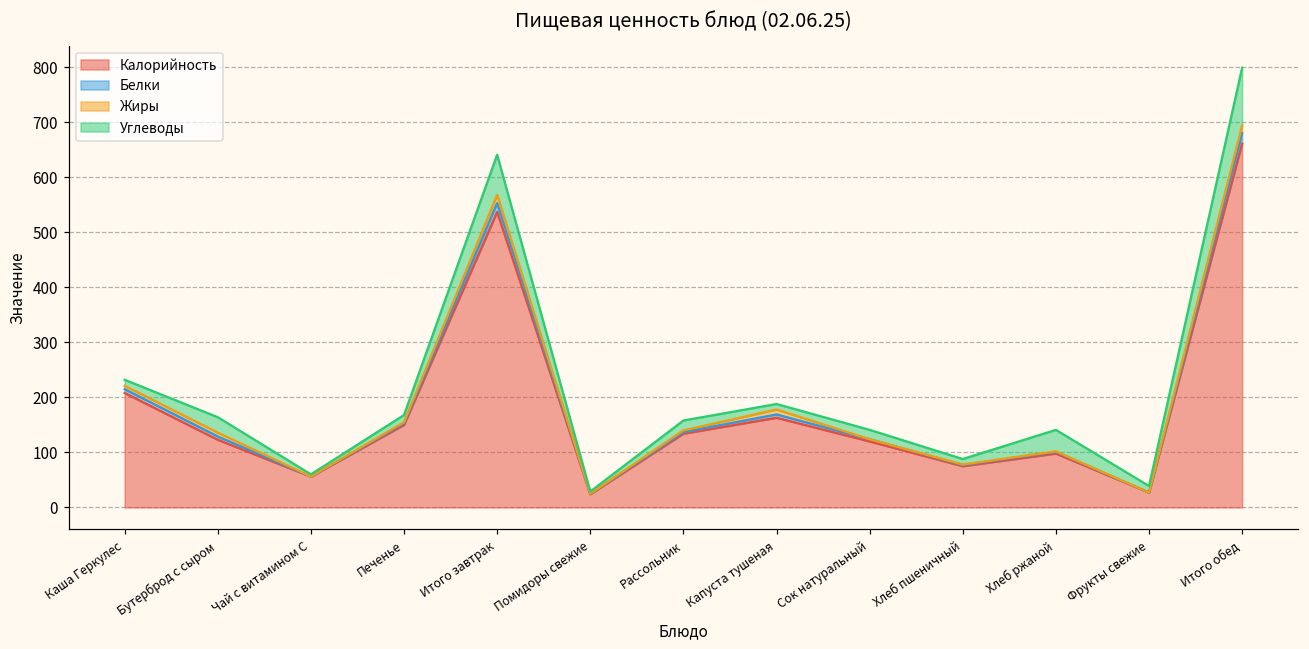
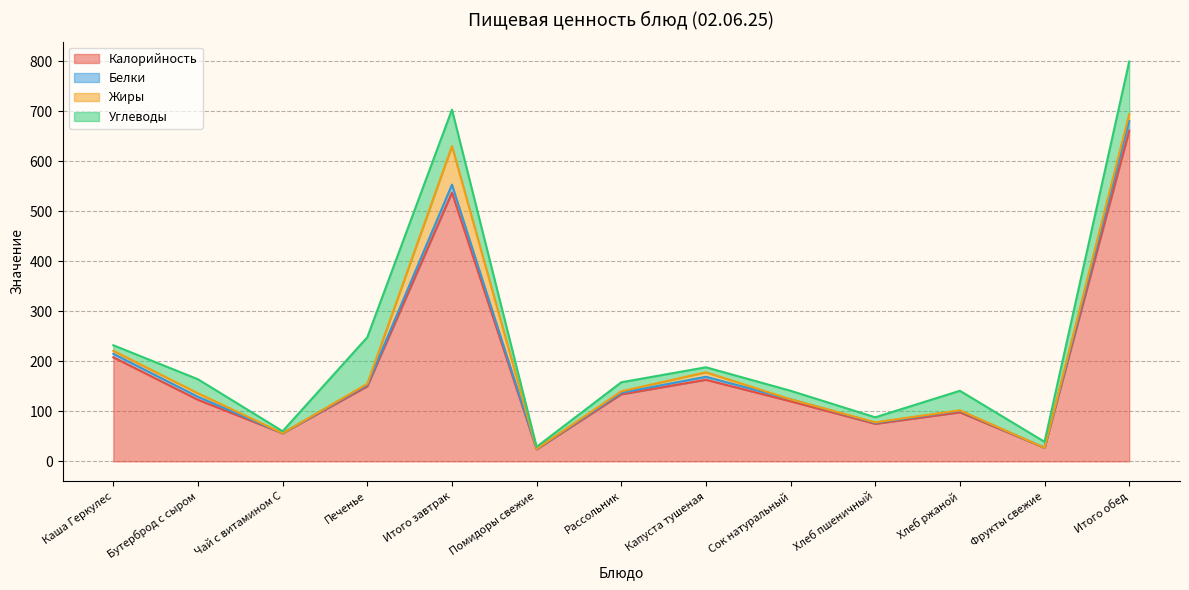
  {
    "Калорийность": {
      "Каша Геркулес": 210,
      "Бутерброд с сыром": 120,
      "Итого завтрак": 540,
      "Капуста тушеная": 160,
      "Итого обед": 660
    },
    "Белки": {
      "Каша Геркулес": 10,
      "Бутерброд с сыром": 10,
      "Итого завтрак": 20,
      "Капуста тушеная": 10,
      "Итого обед": 20
    },
    "Жиры": {
      "Каша Геркулес": 10,
      "Бутерброд с сыром": 10,
-     "Итого завтрак": 20,
+     "Итого завтрак": 80,
      "Капуста тушеная": 10,
      "Итого обед": 10
    },
    "Углеводы": {
      "Каша Геркулес": 10,
      "Бутерброд с сыром": 30,
-     "Печенье": 10,
+     "Печенье": 90,
      "Итого завтрак": 70,
      "Рассольник": 20,
      "Капуста тушеная": 10,
      "Сок натуральный": 20,
      "Хлеб пшеничный": 10,
      "Хлеб ржаной": 40,
      "Фрукты свежие": 10,
      "Итого обед": 110
    }
  }
